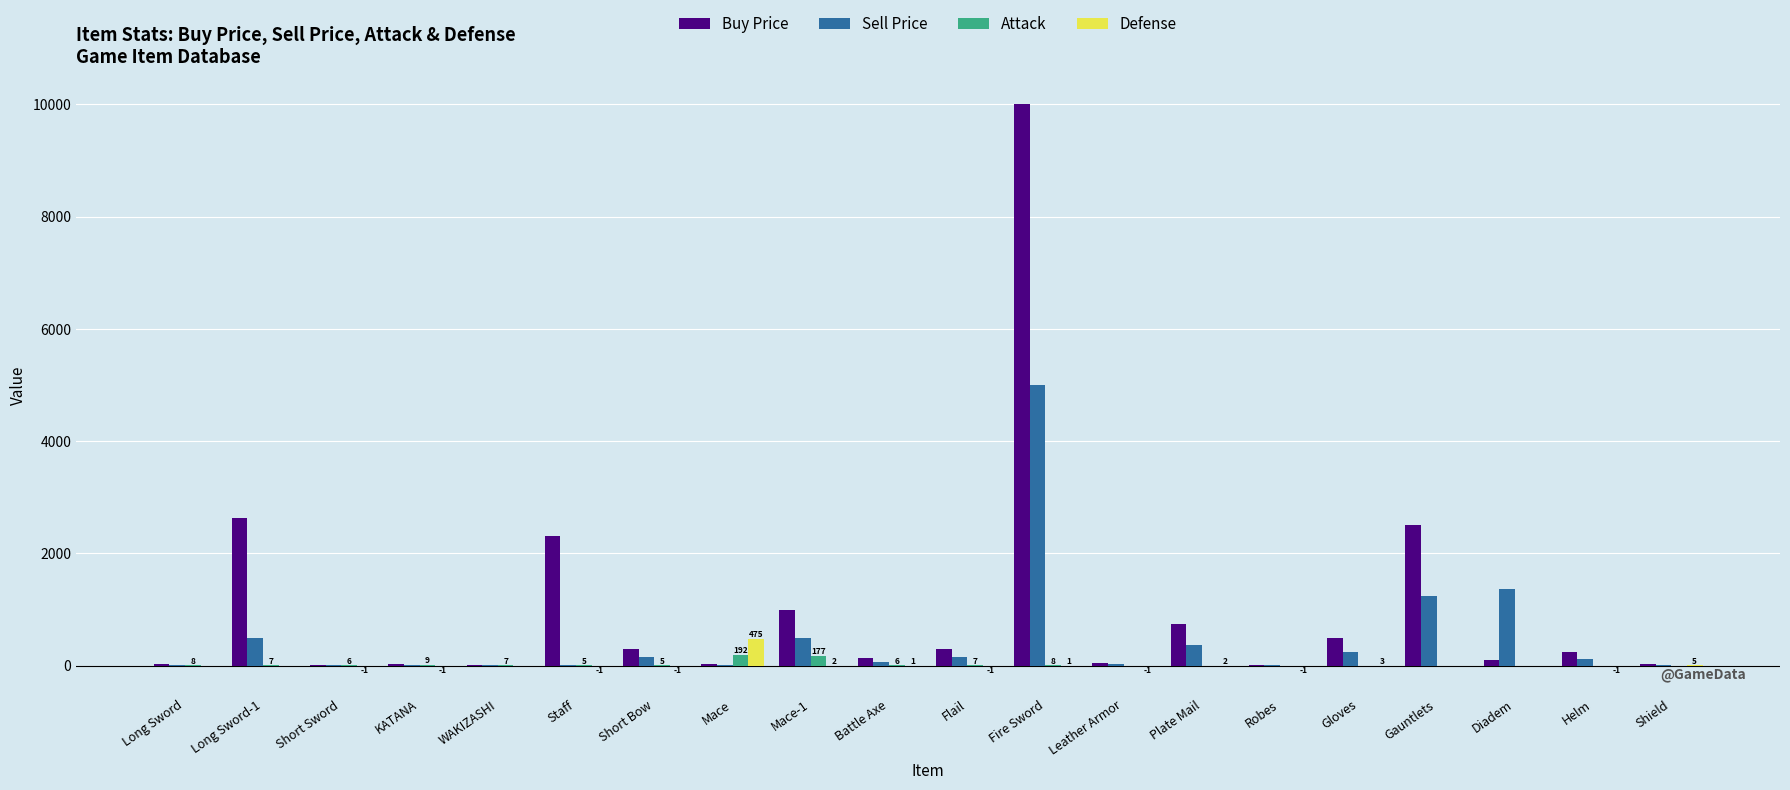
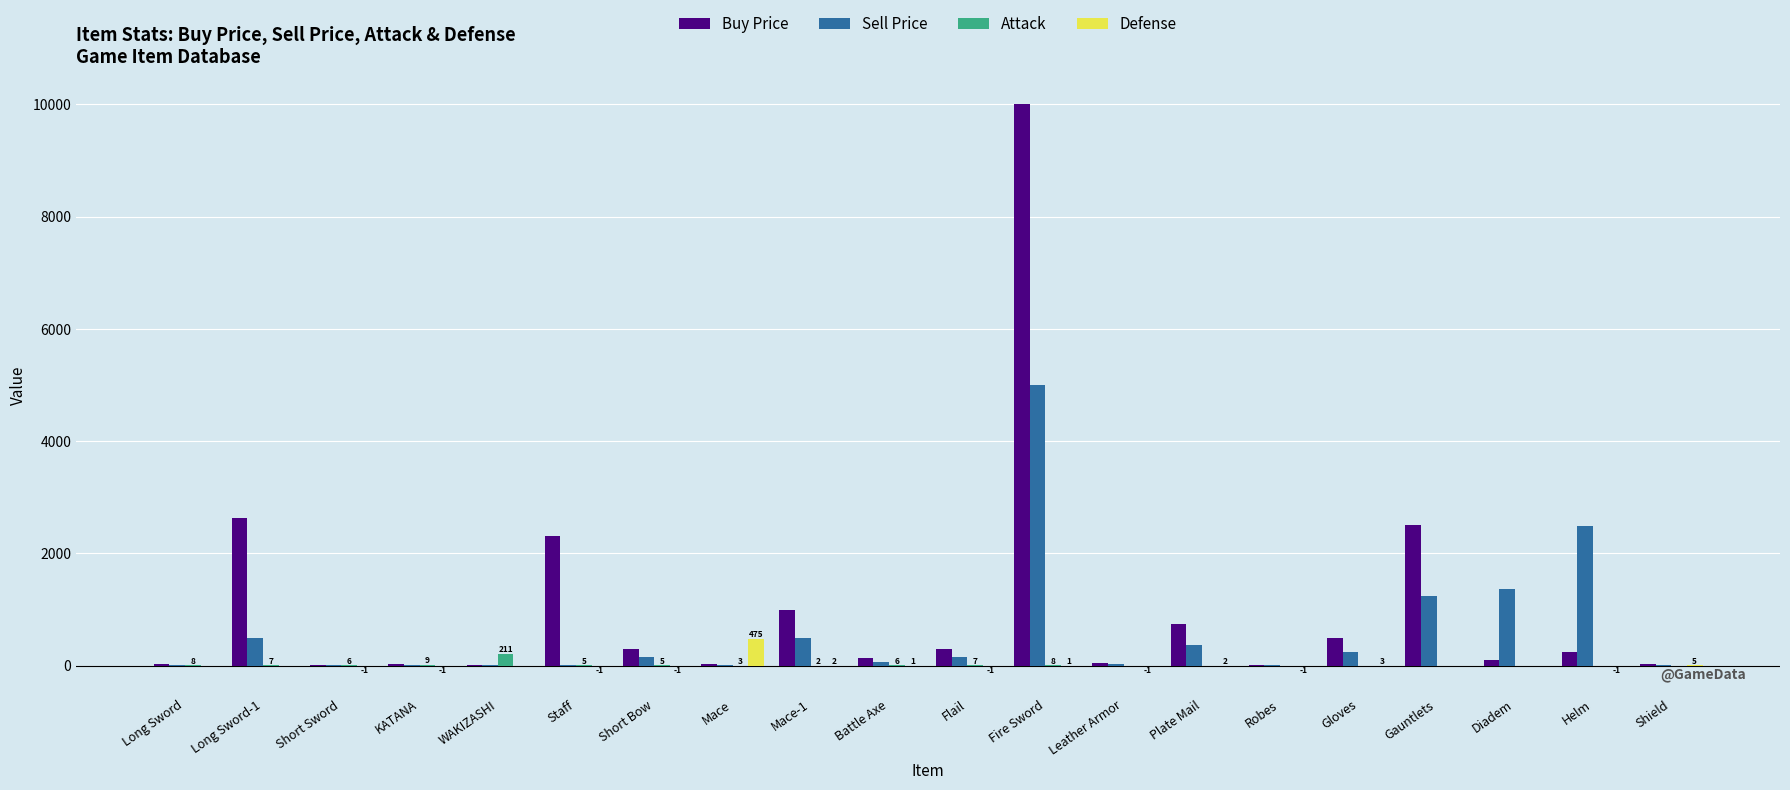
  {
    "Buy Price": {
      "Long Sword-1": 2600,
      "Staff": 2300,
      "Short Bow": 300,
      "Mace-1": 1000,
      "Battle Axe": 100,
      "Flail": 300,
      "Fire Sword": 10000,
      "Leather Armor": 100,
      "Plate Mail": 800,
      "Gloves": 500,
      "Gauntlets": 2500,
      "Diadem": 100,
      "Helm": 300
    },
    "Sell Price": {
      "Long Sword-1": 500,
      "Short Bow": 200,
      "Mace-1": 500,
      "Battle Axe": 100,
      "Flail": 200,
      "Fire Sword": 5000,
      "Plate Mail": 400,
      "Gloves": 300,
      "Gauntlets": 1300,
      "Diadem": 1400,
-     "Helm": 100
+     "Helm": 2500
    },
    "Attack": {
      "Long Sword": 8,
      "Long Sword-1": 7,
      "Short Sword": 6,
      "KATANA": 9,
-     "WAKIZASHI": 7,
+     "WAKIZASHI": 211,
      "Staff": 5,
      "Short Bow": 5,
-     "Mace": 192,
-     "Mace-1": 177,
+     "Mace": 3,
+     "Mace-1": 2,
      "Battle Axe": 6,
      "Flail": 7,
      "Fire Sword": 8
    },
    "Defense": {
      "Short Sword": -1,
      "KATANA": -1,
      "Staff": -1,
      "Short Bow": -1,
      "Mace": 475,
      "Mace-1": 2,
      "Battle Axe": 1,
      "Flail": -1,
      "Fire Sword": 1,
      "Leather Armor": -1,
      "Plate Mail": 2,
      "Robes": -1,
      "Gloves": 3,
      "Helm": -1,
      "Shield": 5
    }
  }
